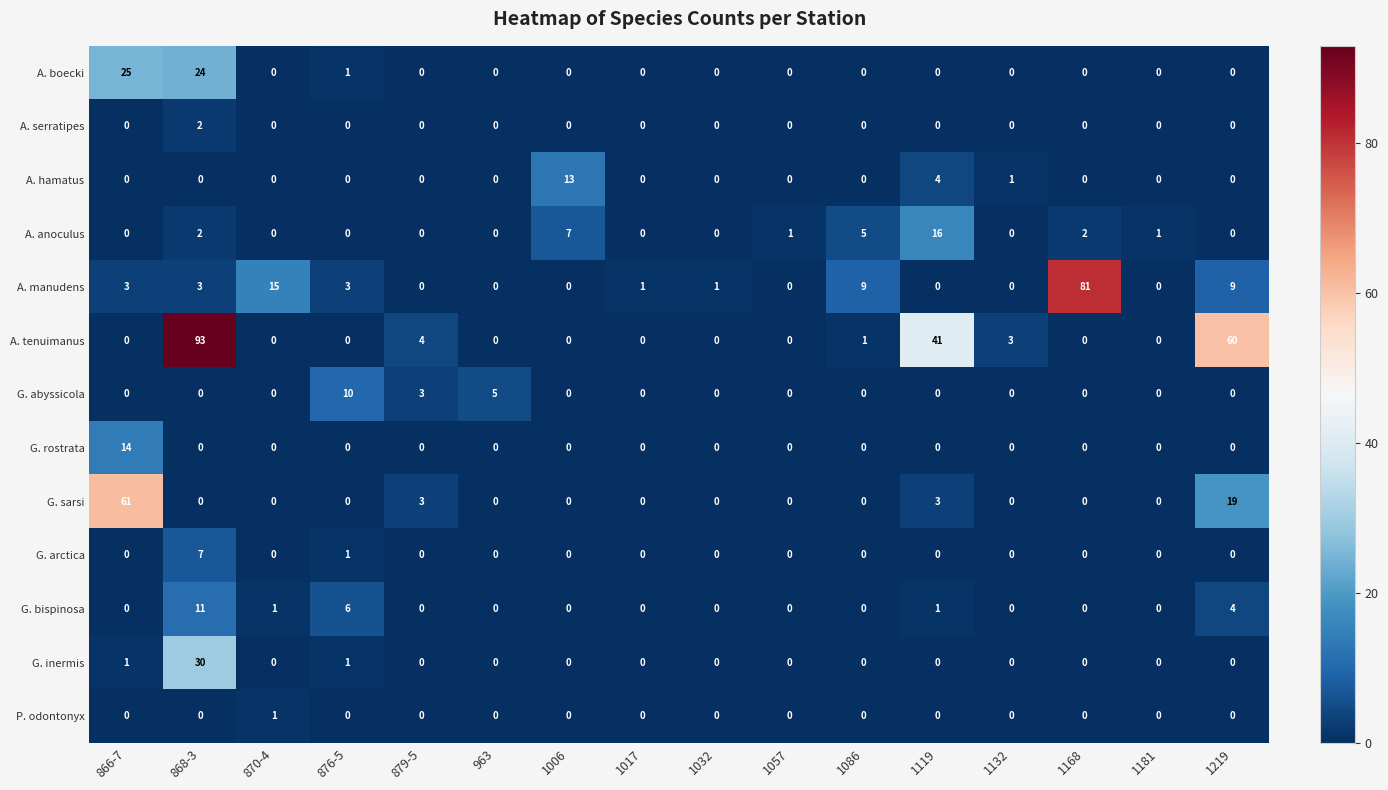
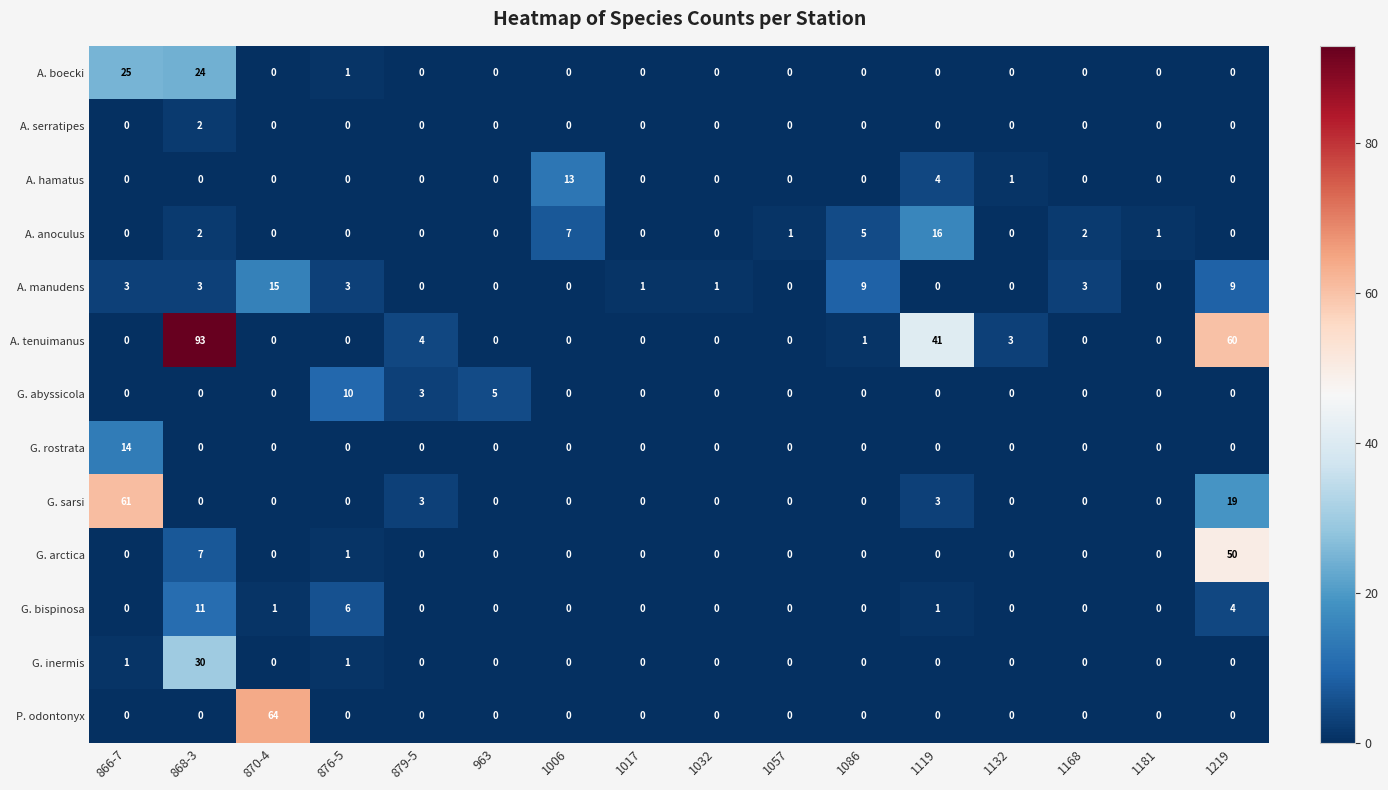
  {
    "A. manudens": {
      "866-7": 3,
      "868-3": 3,
      "870-4": 15,
      "876-5": 3,
      "879-5": 0,
      "963": 0,
      "1006": 0,
      "1017": 1,
      "1032": 1,
      "1057": 0,
      "1086": 9,
      "1119": 0,
      "1132": 0,
-     "1168": 81,
+     "1168": 3,
      "1181": 0,
      "1219": 9
    },
    "G. arctica": {
      "866-7": 0,
      "868-3": 7,
      "870-4": 0,
      "876-5": 1,
      "879-5": 0,
      "963": 0,
      "1006": 0,
      "1017": 0,
      "1032": 0,
      "1057": 0,
      "1086": 0,
      "1119": 0,
      "1132": 0,
      "1168": 0,
      "1181": 0,
-     "1219": 0
+     "1219": 50
    },
    "P. odontonyx": {
      "866-7": 0,
      "868-3": 0,
-     "870-4": 1,
+     "870-4": 64,
      "876-5": 0,
      "879-5": 0,
      "963": 0,
      "1006": 0,
      "1017": 0,
      "1032": 0,
      "1057": 0,
      "1086": 0,
      "1119": 0,
      "1132": 0,
      "1168": 0,
      "1181": 0,
      "1219": 0
    }
  }
